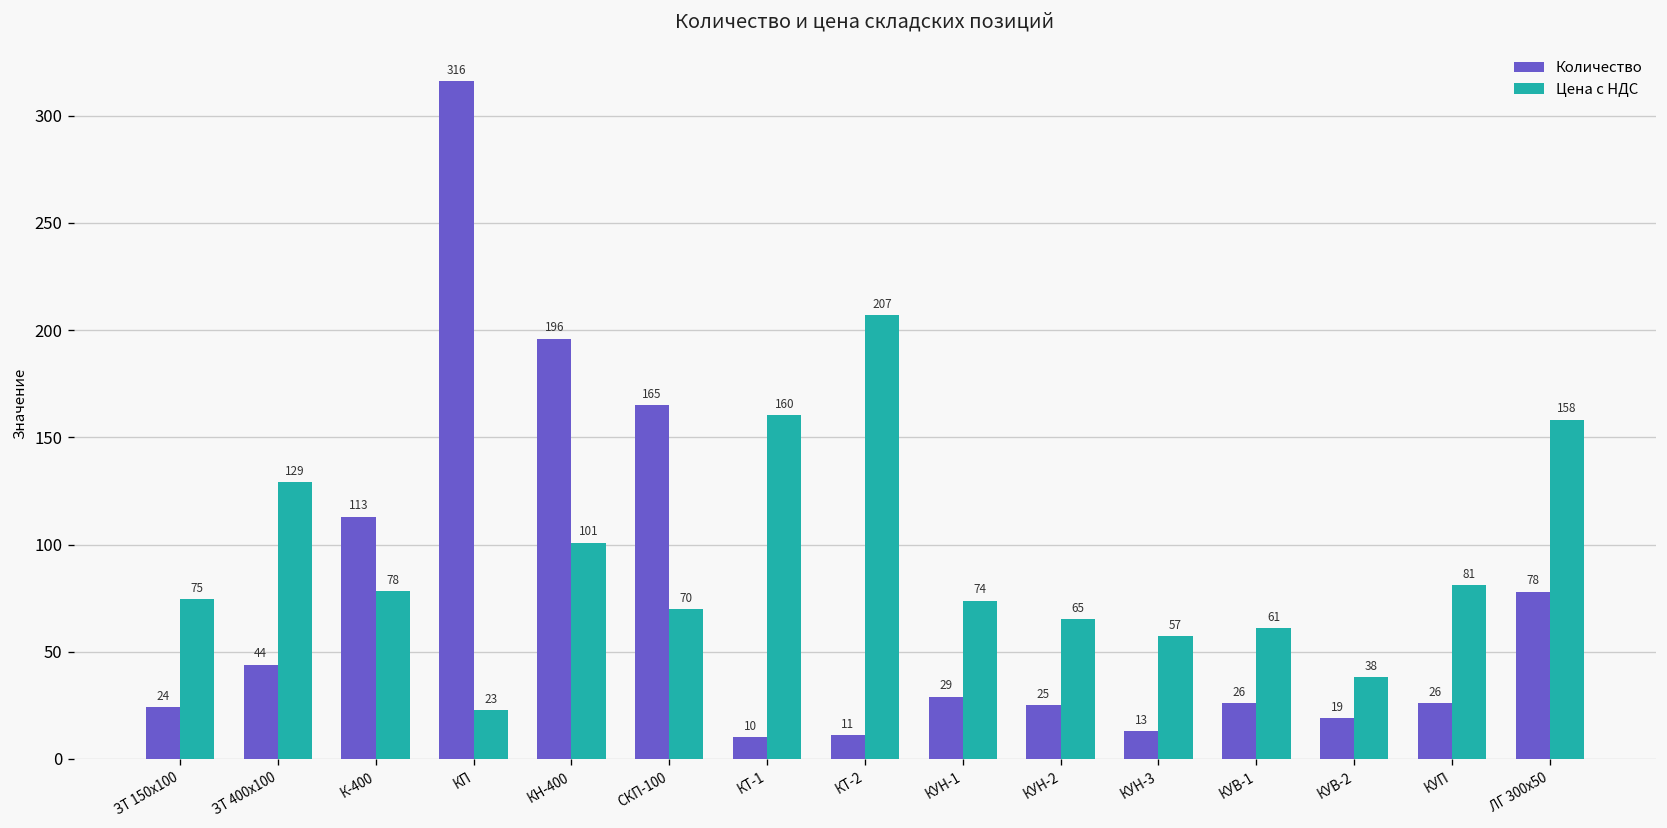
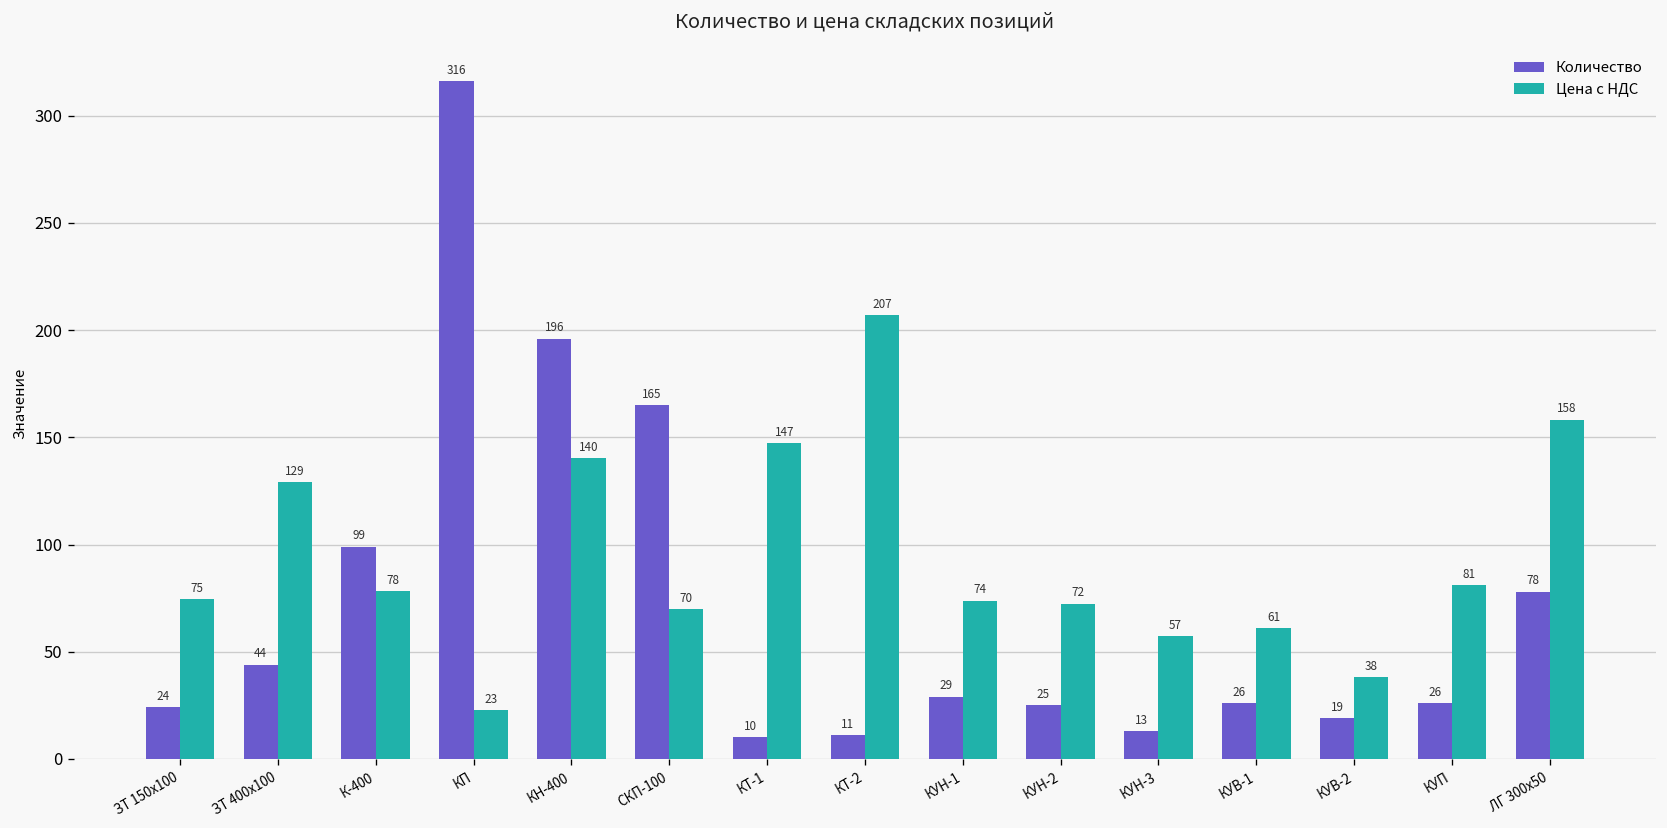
  {
    "Количество": {
      "ЗТ 150х100": 24,
      "ЗТ 400х100": 44,
-     "К-400": 113,
+     "К-400": 99,
      "КП": 316,
      "КН-400": 196,
      "СКП-100": 165,
      "КТ-1": 10,
      "КТ-2": 11,
      "КУН-1": 29,
      "КУН-2": 25,
      "КУН-3": 13,
      "КУВ-1": 26,
      "КУВ-2": 19,
      "КУП": 26,
      "ЛГ 300х50": 78
    },
    "Цена с НДС": {
      "ЗТ 150х100": 75,
      "ЗТ 400х100": 129,
      "К-400": 78,
      "КП": 23,
-     "КН-400": 101,
+     "КН-400": 140,
      "СКП-100": 70,
-     "КТ-1": 160,
+     "КТ-1": 147,
      "КТ-2": 207,
      "КУН-1": 74,
-     "КУН-2": 65,
+     "КУН-2": 72,
      "КУН-3": 57,
      "КУВ-1": 61,
      "КУВ-2": 38,
      "КУП": 81,
      "ЛГ 300х50": 158
    }
  }
